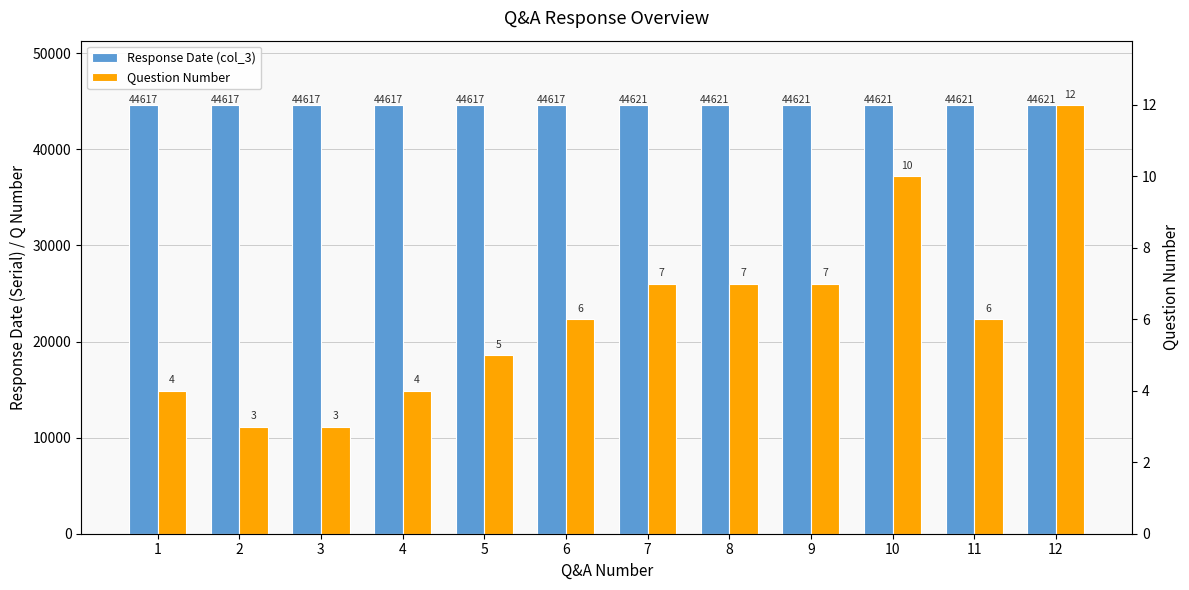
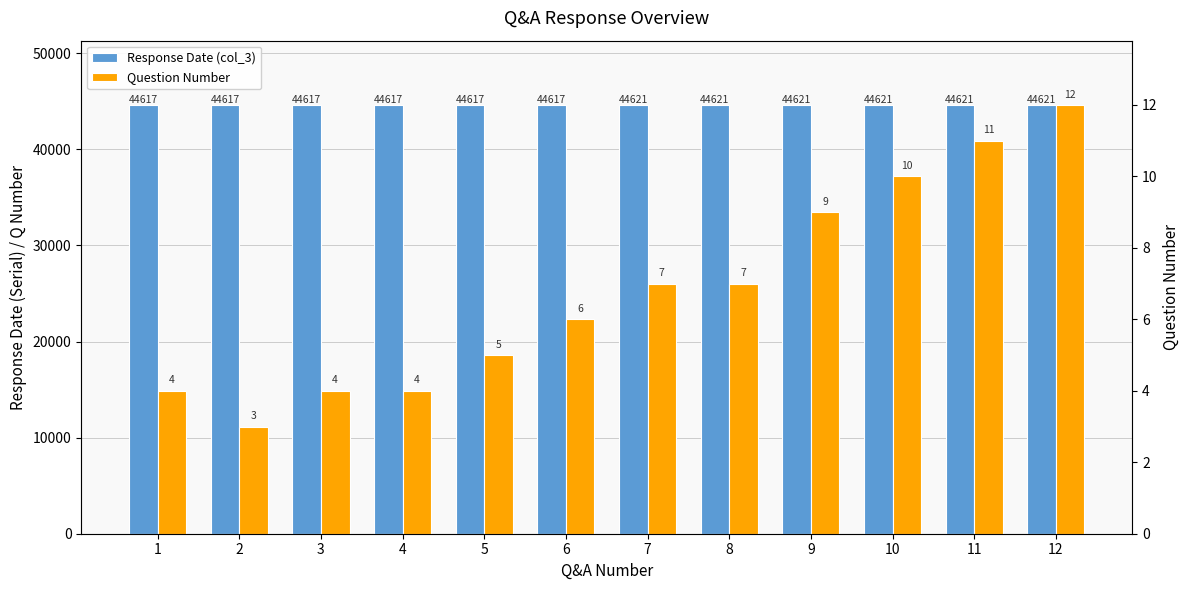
  {
    "Response Date (col_3)": {
      "1": 44617,
      "2": 44617,
      "3": 44617,
      "4": 44617,
      "5": 44617,
      "6": 44617,
      "7": 44621,
      "8": 44621,
      "9": 44621,
      "10": 44621,
      "11": 44621,
      "12": 44621
    },
    "Question Number": {
      "1": 4,
      "2": 3,
-     "3": 3,
+     "3": 4,
      "4": 4,
      "5": 5,
      "6": 6,
      "7": 7,
      "8": 7,
-     "9": 7,
+     "9": 9,
      "10": 10,
-     "11": 6,
+     "11": 11,
      "12": 12
    }
  }
